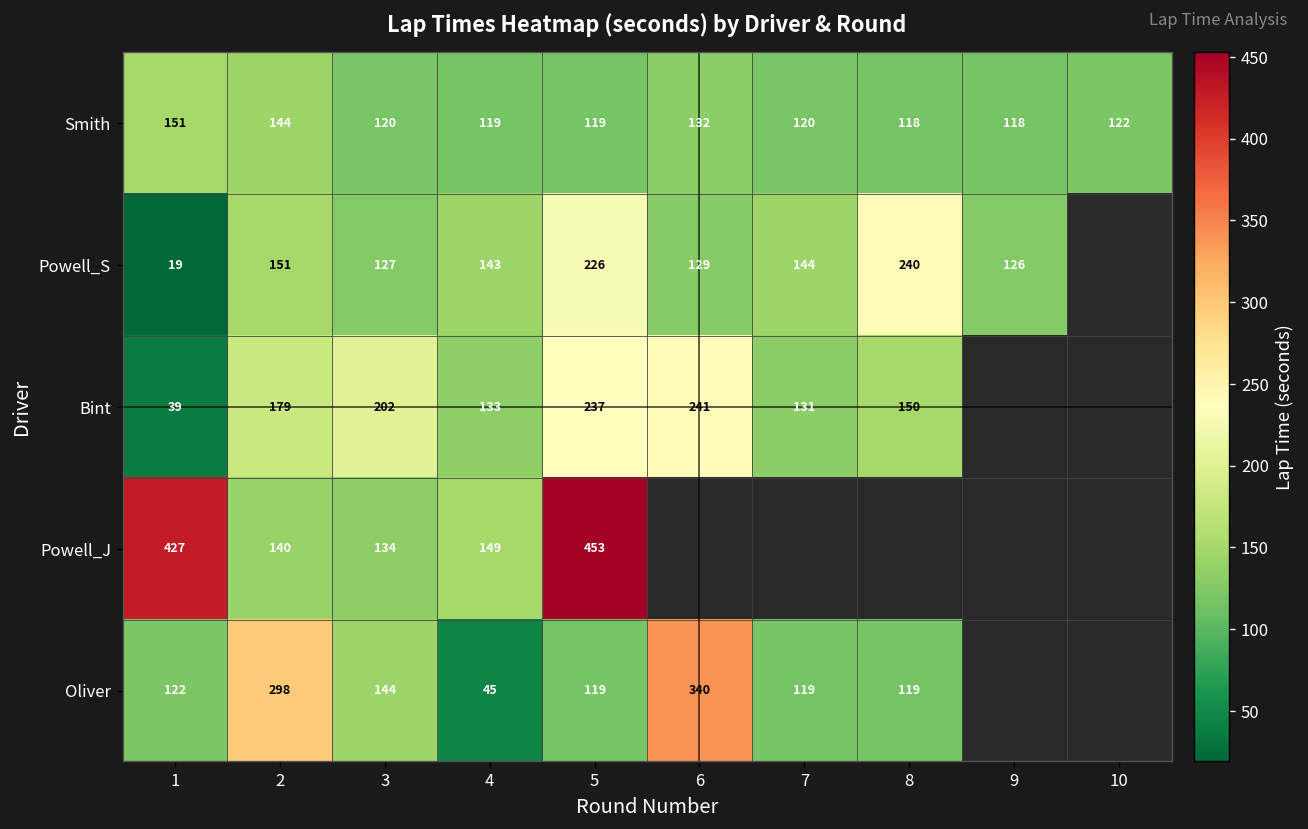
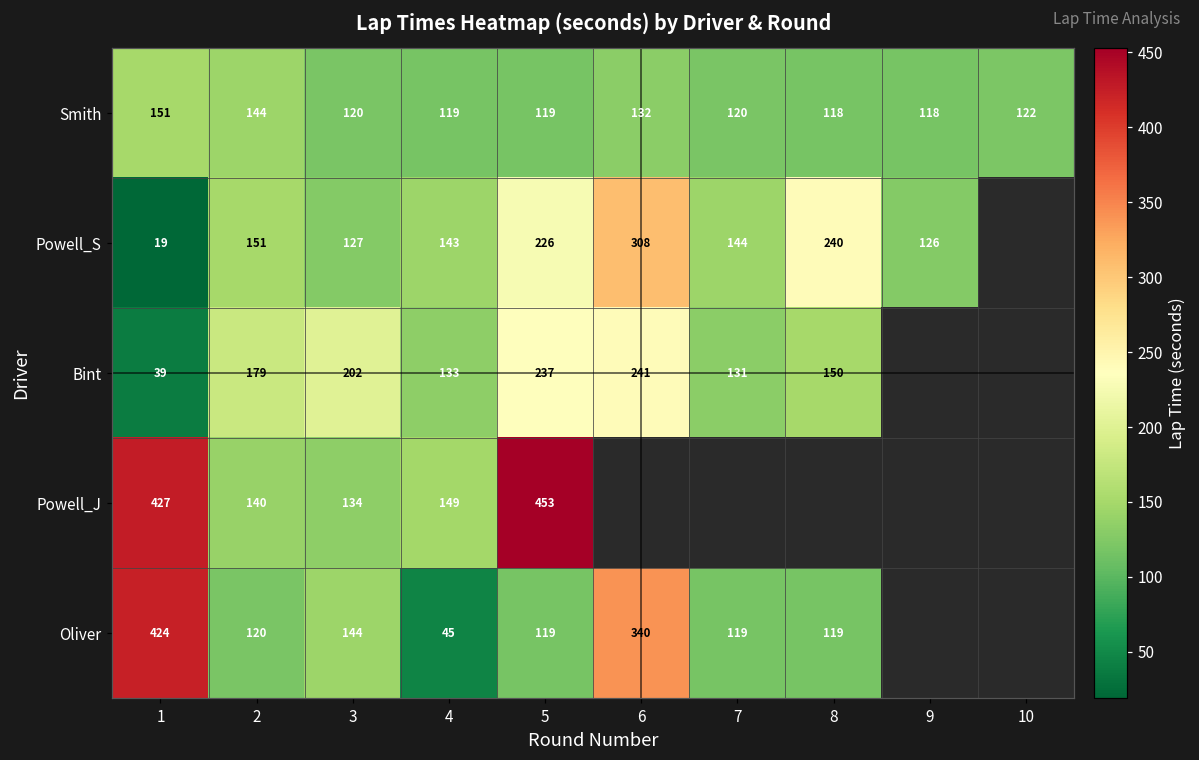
  {
    "Smith": {
      "1": 151,
      "2": 144,
      "3": 120,
      "4": 119,
      "5": 119,
      "6": 132,
      "7": 120,
      "8": 118,
      "9": 118,
      "10": 122
    },
    "Powell_S": {
      "1": 19,
      "2": 151,
      "3": 127,
      "4": 143,
      "5": 226,
-     "6": 129,
+     "6": 308,
      "7": 144,
      "8": 240,
      "9": 126
    },
    "Bint": {
      "1": 39,
      "2": 179,
      "3": 202,
      "4": 133,
      "5": 237,
      "6": 241,
      "7": 131,
      "8": 150
    },
    "Powell_J": {
      "1": 427,
      "2": 140,
      "3": 134,
      "4": 149,
      "5": 453
    },
    "Oliver": {
-     "1": 122,
-     "2": 298,
+     "1": 424,
+     "2": 120,
      "3": 144,
      "4": 45,
      "5": 119,
      "6": 340,
      "7": 119,
      "8": 119
    }
  }
